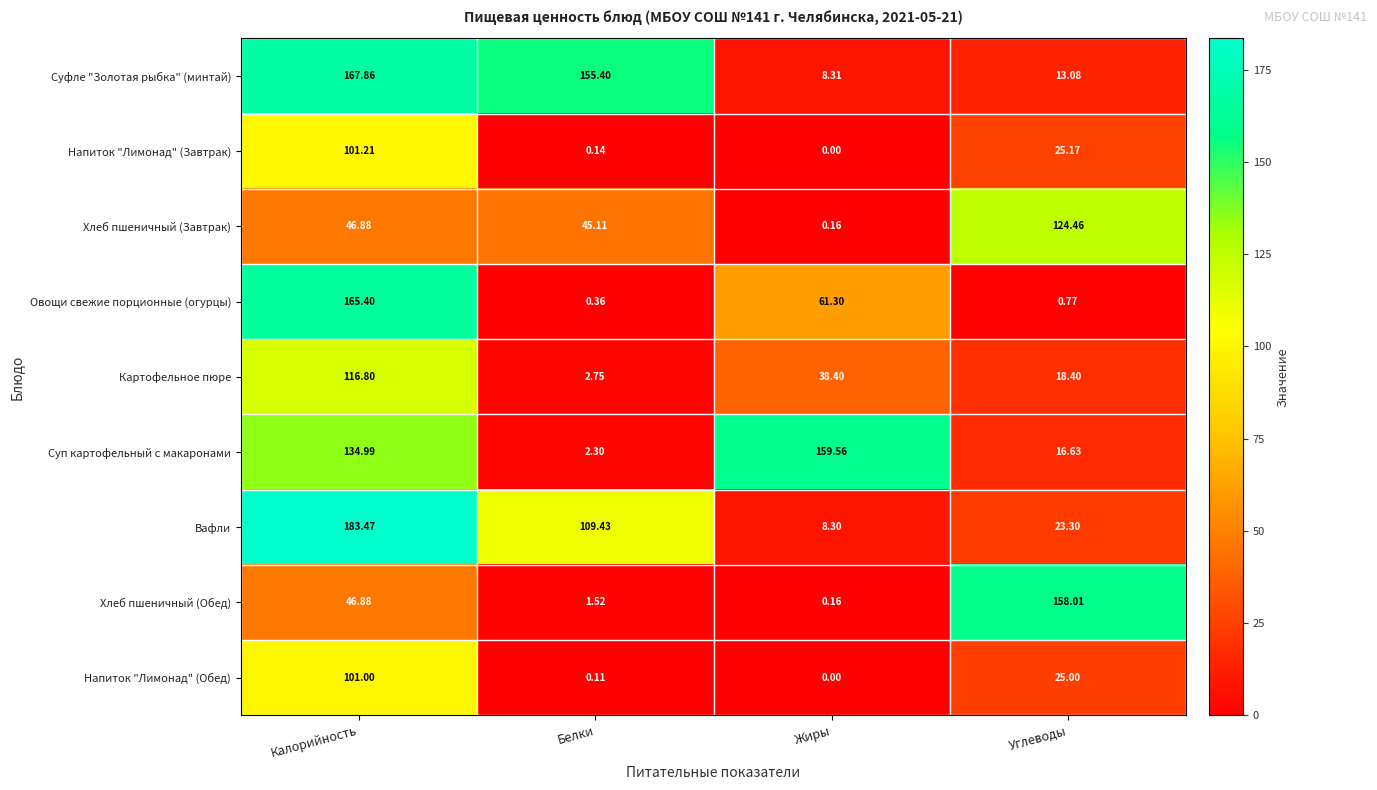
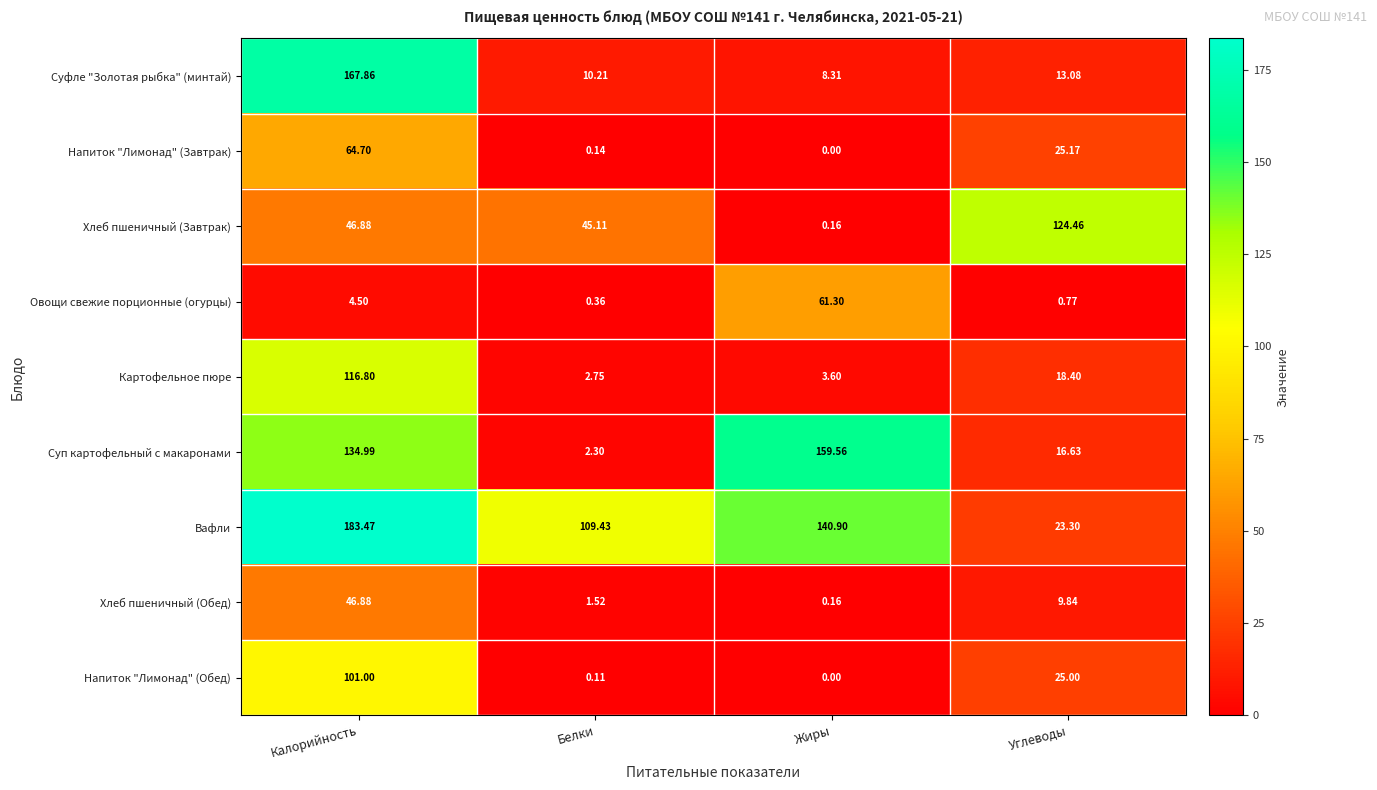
  {
    "Суфле \"Золотая рыбка\" (минтай)": {
      "Калорийность": 167.86,
-     "Белки": 155.40,
+     "Белки": 10.21,
      "Жиры": 8.31,
      "Углеводы": 13.08
    },
    "Напиток \"Лимонад\" (Завтрак)": {
-     "Калорийность": 101.21,
+     "Калорийность": 64.70,
      "Белки": 0.14,
      "Жиры": 0.00,
      "Углеводы": 25.17
    },
    "Хлеб пшеничный (Завтрак)": {
      "Калорийность": 46.88,
      "Белки": 45.11,
      "Жиры": 0.16,
      "Углеводы": 124.46
    },
    "Овощи свежие порционные (огурцы)": {
-     "Калорийность": 165.40,
+     "Калорийность": 4.50,
      "Белки": 0.36,
      "Жиры": 61.30,
      "Углеводы": 0.77
    },
    "Картофельное пюре": {
      "Калорийность": 116.80,
      "Белки": 2.75,
-     "Жиры": 38.40,
+     "Жиры": 3.60,
      "Углеводы": 18.40
    },
    "Суп картофельный с макаронами": {
      "Калорийность": 134.99,
      "Белки": 2.30,
      "Жиры": 159.56,
      "Углеводы": 16.63
    },
    "Вафли": {
      "Калорийность": 183.47,
      "Белки": 109.43,
-     "Жиры": 8.30,
+     "Жиры": 140.90,
      "Углеводы": 23.30
    },
    "Хлеб пшеничный (Обед)": {
      "Калорийность": 46.88,
      "Белки": 1.52,
      "Жиры": 0.16,
-     "Углеводы": 158.01
+     "Углеводы": 9.84
    },
    "Напиток \"Лимонад\" (Обед)": {
      "Калорийность": 101.00,
      "Белки": 0.11,
      "Жиры": 0.00,
      "Углеводы": 25.00
    }
  }
